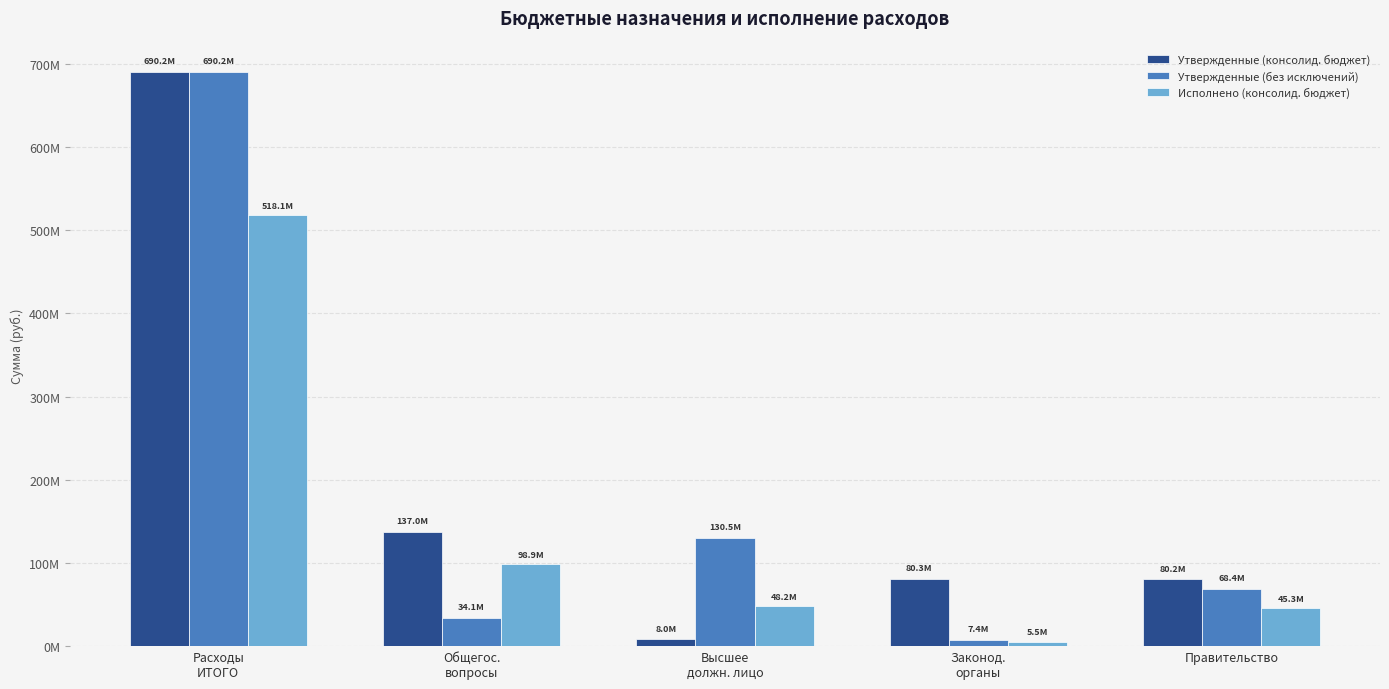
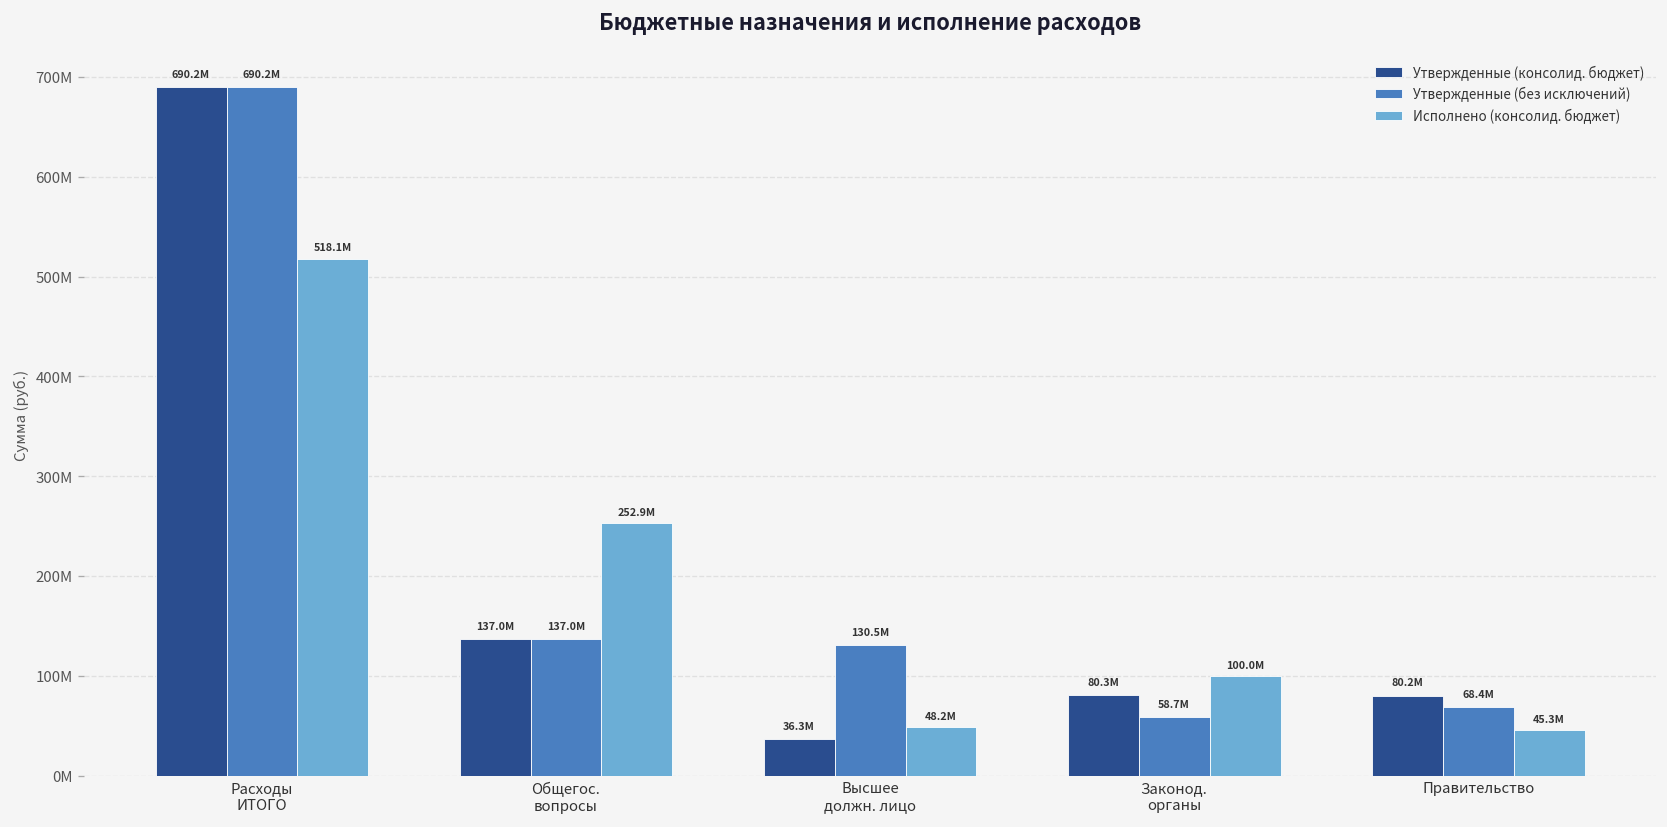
  {
    "Утвержденные (консолид. бюджет)": {
      "Расходы ИТОГО": "690.2M",
      "Общегос. вопросы": "137.0M",
-     "Высшее должн. лицо": "8.0M",
+     "Высшее должн. лицо": "36.3M",
      "Законод. органы": "80.3M",
      "Правительство": "80.2M"
    },
    "Утвержденные (без исключений)": {
      "Расходы ИТОГО": "690.2M",
-     "Общегос. вопросы": "34.1M",
+     "Общегос. вопросы": "137.0M",
      "Высшее должн. лицо": "130.5M",
-     "Законод. органы": "7.4M",
+     "Законод. органы": "58.7M",
      "Правительство": "68.4M"
    },
    "Исполнено (консолид. бюджет)": {
      "Расходы ИТОГО": "518.1M",
-     "Общегос. вопросы": "98.9M",
+     "Общегос. вопросы": "252.9M",
      "Высшее должн. лицо": "48.2M",
-     "Законод. органы": "5.5M",
+     "Законод. органы": "100.0M",
      "Правительство": "45.3M"
    }
  }
